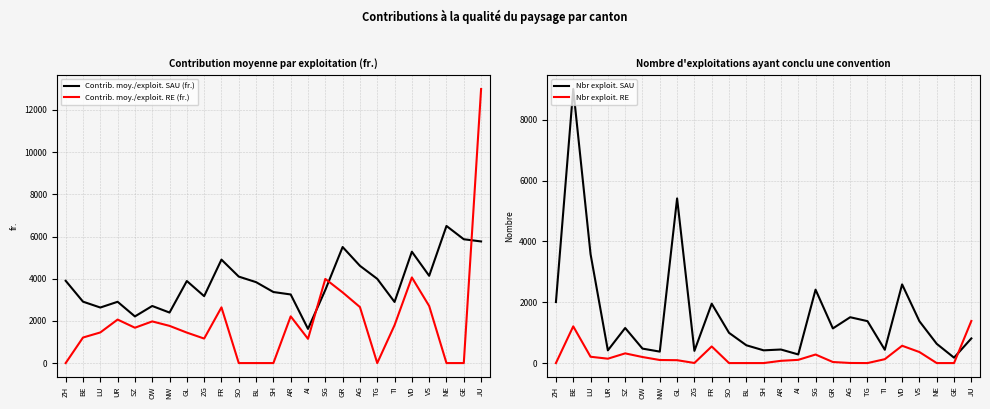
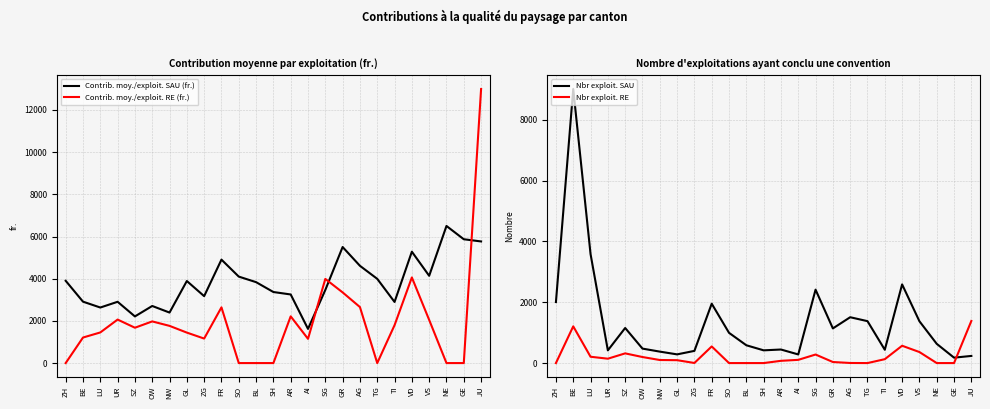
  {
    "Contribution moyenne par exploitation (fr.)": {
      "Contrib. moy./exploit. SAU (fr.)": {
        "ZH": 3900,
        "BE": 2900,
        "LU": 2600,
        "UR": 2900,
        "SZ": 2200,
        "OW": 2700,
        "NW": 2400,
        "GL": 3900,
        "ZG": 3200,
        "FR": 4900,
        "SO": 4100,
        "BL": 3800,
        "SH": 3400,
        "AR": 3300,
        "AI": 1600,
        "SG": 3500,
        "GR": 5500,
        "AG": 4600,
        "TG": 4000,
        "TI": 2900,
        "VD": 5300,
        "VS": 4100,
        "NE": 6500,
        "GE": 5900,
        "JU": 5800
      },
      "Contrib. moy./exploit. RE (fr.)": {
        "ZH": 0,
        "BE": 1200,
        "LU": 1500,
        "UR": 2100,
        "SZ": 1700,
        "OW": 2000,
        "NW": 1800,
        "GL": 1400,
        "ZG": 1200,
        "FR": 2600,
        "SO": 0,
        "BL": 0,
        "SH": 0,
        "AR": 2200,
        "AI": 1100,
        "SG": 4000,
        "GR": 3400,
        "AG": 2700,
        "TG": 0,
        "TI": 1800,
        "VD": 4100,
-       "VS": 2700,
+       "VS": 2000,
        "NE": 0,
        "GE": 0,
        "JU": 13000
      }
    },
    "Nombre d'exploitations ayant conclu une convention": {
      "Nbr exploit. SAU": {
        "ZH": 2000,
        "LU": 3600,
        "UR": 400,
        "SZ": 1200,
        "OW": 500,
        "NW": 400,
-       "GL": 5400,
+       "GL": 300,
        "ZG": 400,
        "FR": 2000,
        "SO": 1000,
        "BL": 600,
        "SH": 400,
        "AR": 400,
        "AI": 300,
        "SG": 2400,
        "GR": 1100,
        "AG": 1500,
        "TG": 1400,
        "TI": 400,
        "VD": 2600,
        "VS": 1400,
        "NE": 600,
        "GE": 200,
-       "JU": 800
+       "JU": 200
      },
      "Nbr exploit. RE": {
        "ZH": 0,
        "BE": 1200,
        "LU": 200,
        "UR": 100,
        "SZ": 300,
        "OW": 200,
        "NW": 100,
        "GL": 100,
        "ZG": 0,
        "FR": 500,
        "SO": 0,
        "BL": 0,
        "SH": 0,
        "AR": 100,
        "AI": 100,
        "SG": 300,
        "GR": 0,
        "AG": 0,
        "TG": 0,
        "TI": 100,
        "VD": 600,
        "VS": 400,
        "NE": 0,
        "GE": 0,
        "JU": 1400
      }
    }
  }
